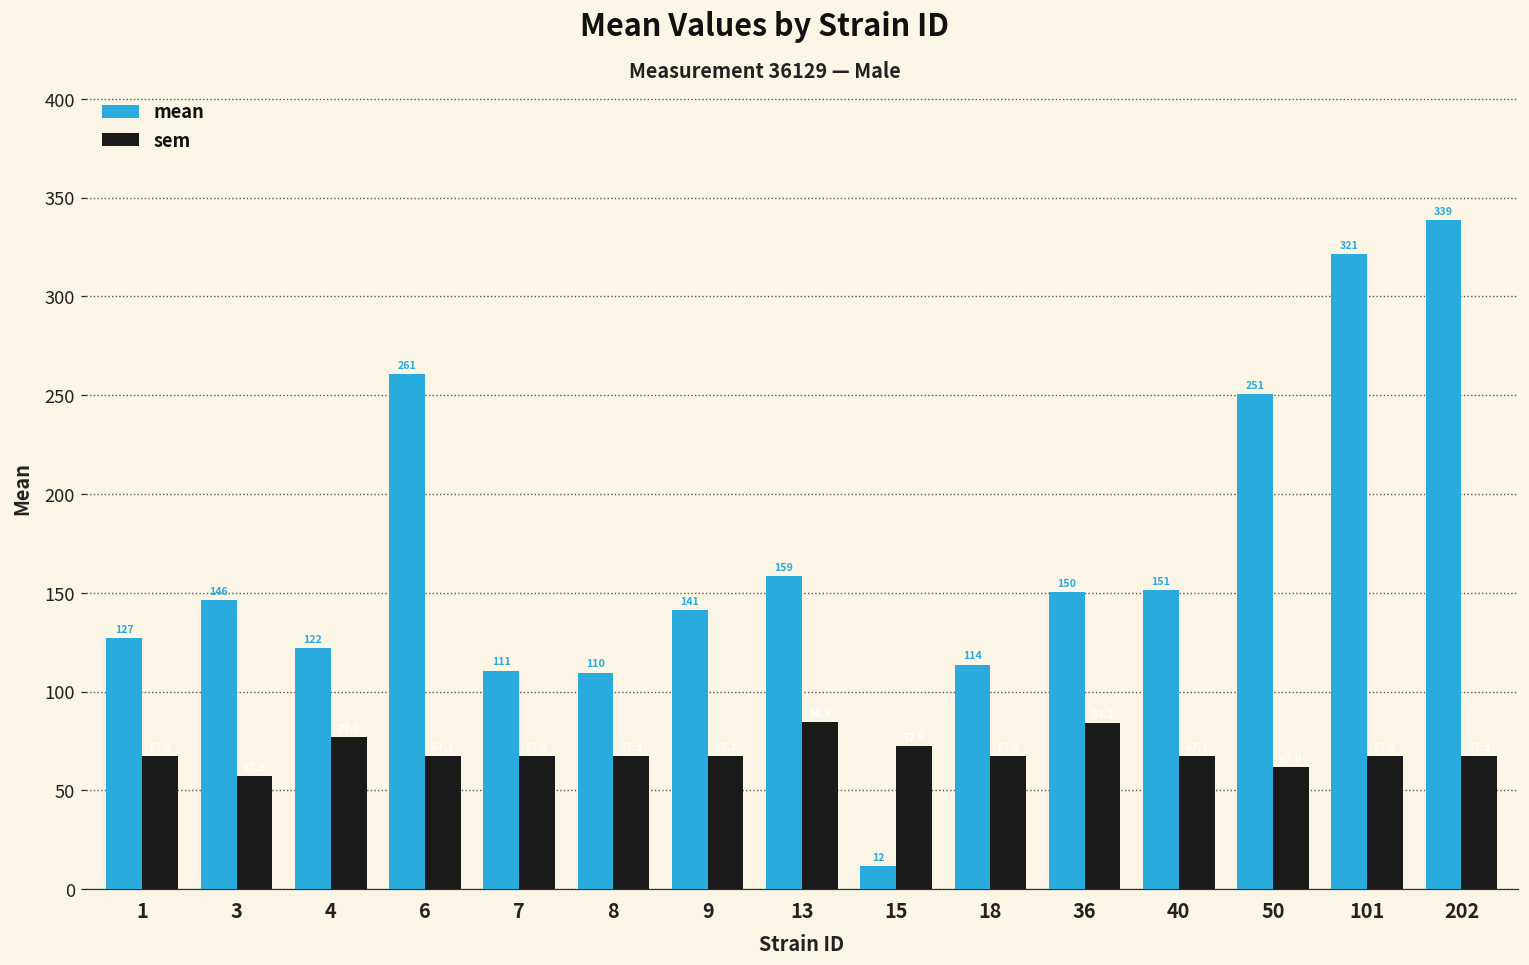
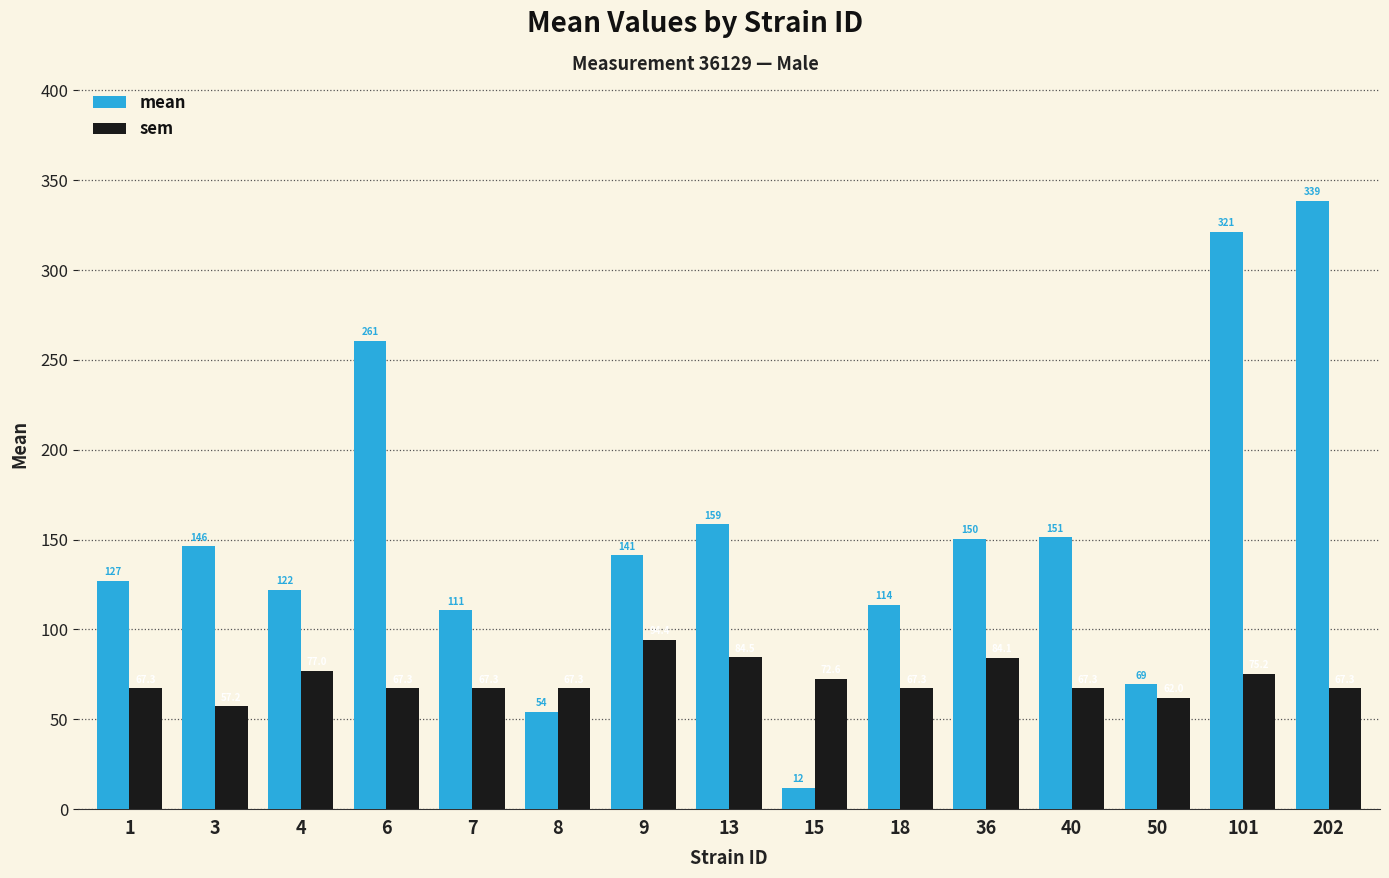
  {
    "mean": {
      "1": 127,
      "3": 146,
      "4": 122,
      "6": 261,
      "7": 111,
-     "8": 110,
+     "8": 54,
      "9": 141,
      "13": 159,
      "15": 12,
      "18": 114,
      "36": 150,
      "40": 151,
-     "50": 251,
+     "50": 69,
      "101": 321,
      "202": 339
    },
    "sem": {
      "1": 67,
      "3": 57,
      "4": 77,
      "6": 67,
      "7": 67,
      "8": 67,
-     "9": 67,
+     "9": 94,
      "13": 85,
      "15": 73,
      "18": 67,
      "36": 84,
      "40": 67,
      "50": 62,
-     "101": 67,
+     "101": 75,
      "202": 67
    }
  }
